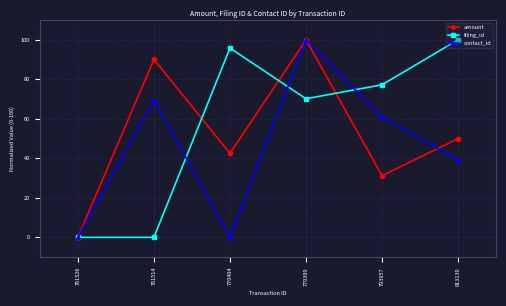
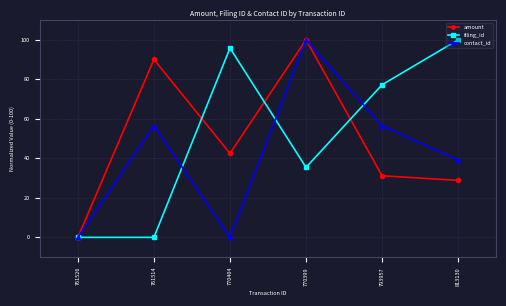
  {
    "amount": {
      "761514": 90,
      "770404": 42,
      "793957": 31,
-     "813130": 50
+     "813130": 29
    },
    "filing_id": {
      "761514": 0,
      "770404": 96,
-     "770399": 70,
+     "770399": 35,
      "793957": 77
    },
    "contact_id": {
-     "761514": 70,
+     "761514": 57,
      "770404": 0,
-     "793957": 61,
+     "793957": 57,
      "813130": 39
    }
  }
